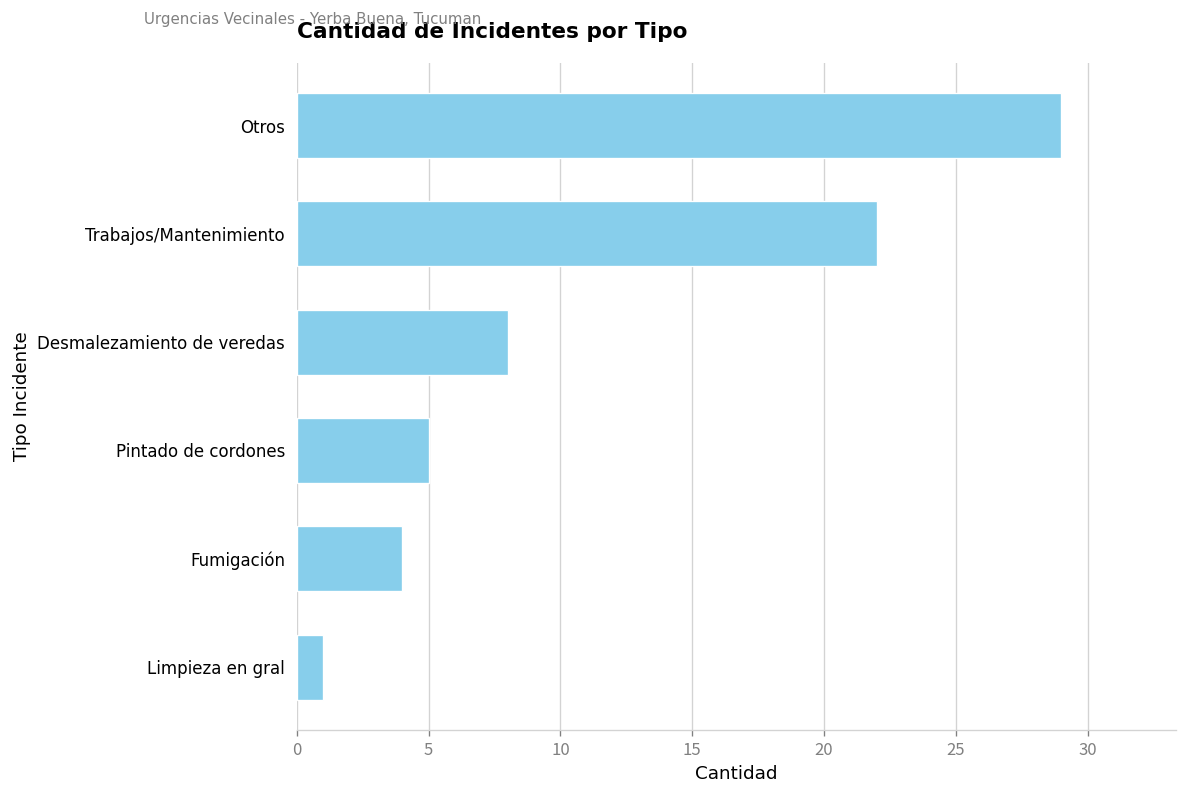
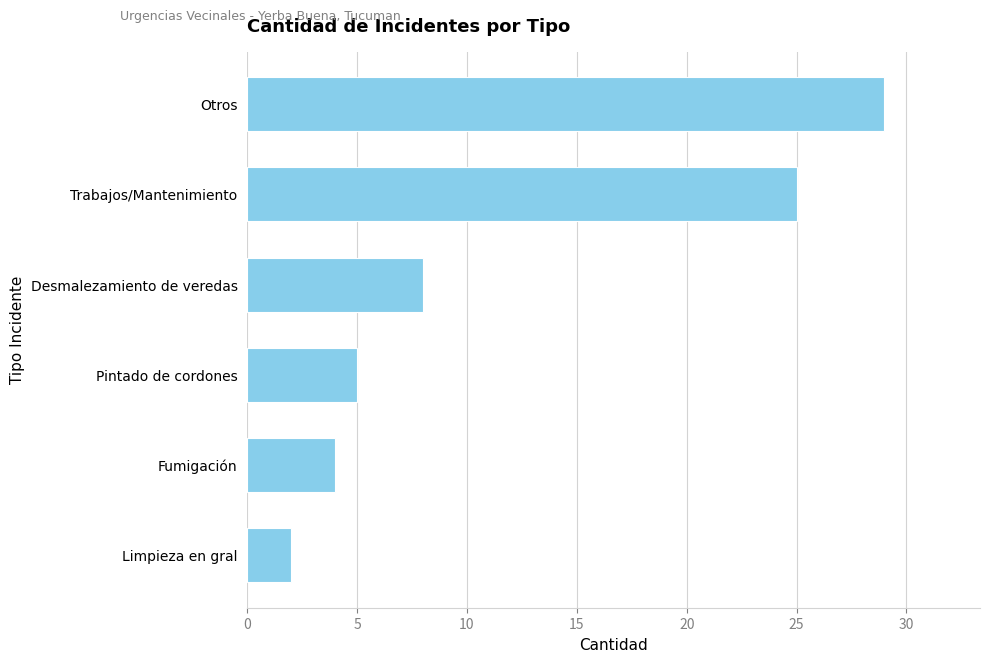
  {
    "Otros": 29,
-   "Trabajos/Mantenimiento": 22,
+   "Trabajos/Mantenimiento": 25,
    "Desmalezamiento de veredas": 8,
    "Pintado de cordones": 5,
    "Fumigación": 4,
-   "Limpieza en gral": 1
+   "Limpieza en gral": 2
  }
